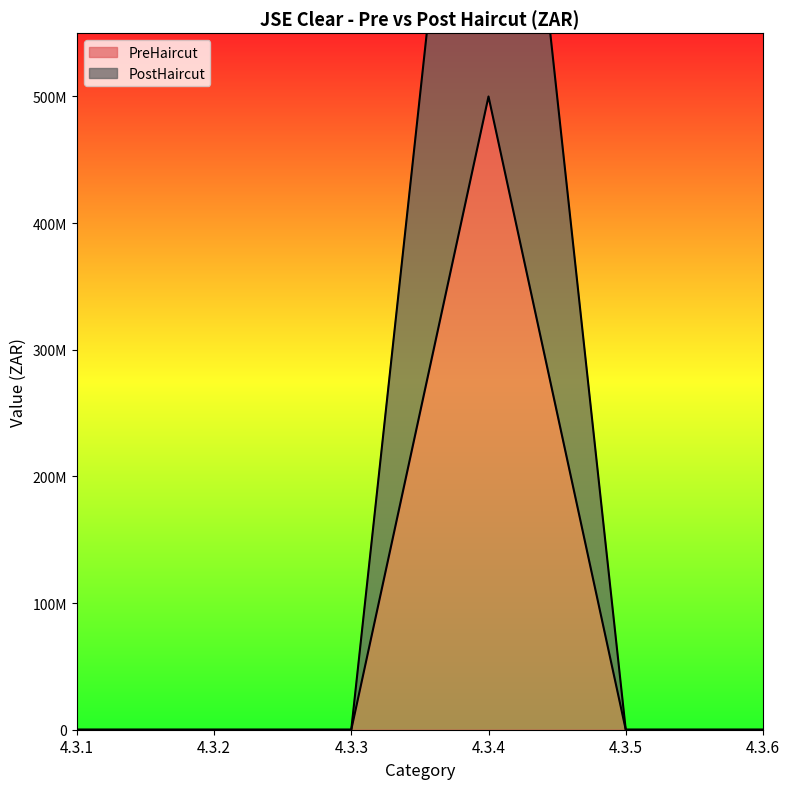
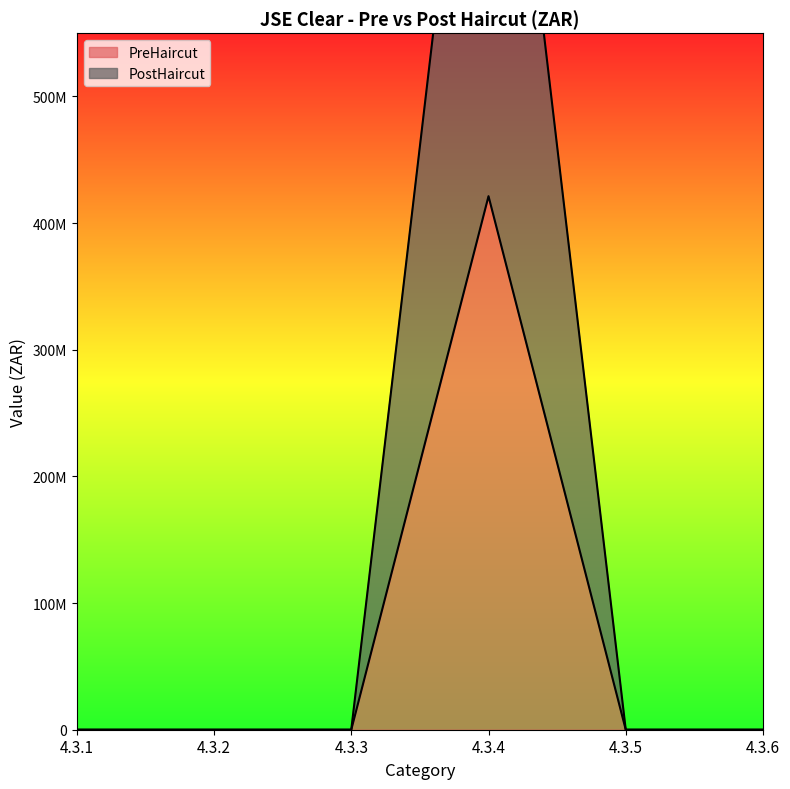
  {
    "PreHaircut": {
-     "4.3.4": 500000000
+     "4.3.4": 421000000
    }
  }
